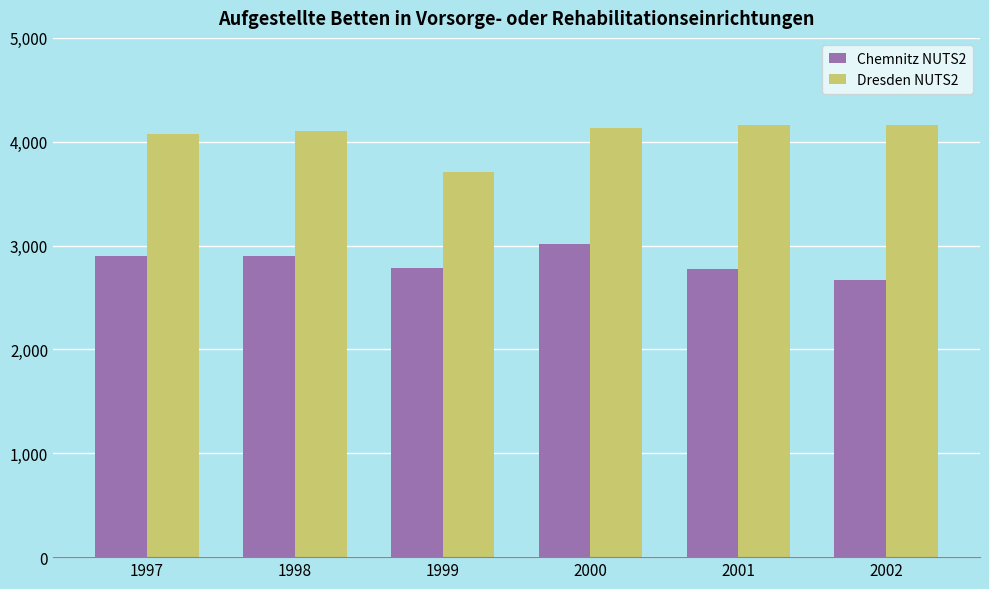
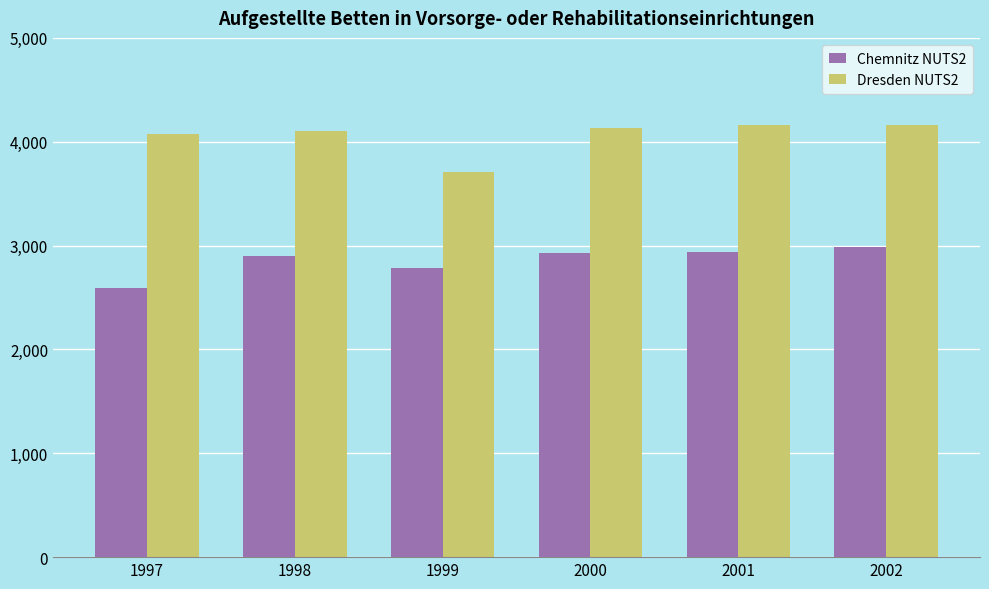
  {
    "Chemnitz NUTS2": {
-     "1997": "2,900",
+     "1997": "2,590",
      "1998": "2,900",
      "1999": "2,790",
-     "2000": "3,010",
-     "2001": "2,770",
-     "2002": "2,670"
+     "2000": "2,930",
+     "2001": "2,940",
+     "2002": "2,990"
    },
    "Dresden NUTS2": {
      "1997": "4,080",
      "1998": "4,100",
      "1999": "3,710",
      "2000": "4,130",
      "2001": "4,160",
      "2002": "4,160"
    }
  }
